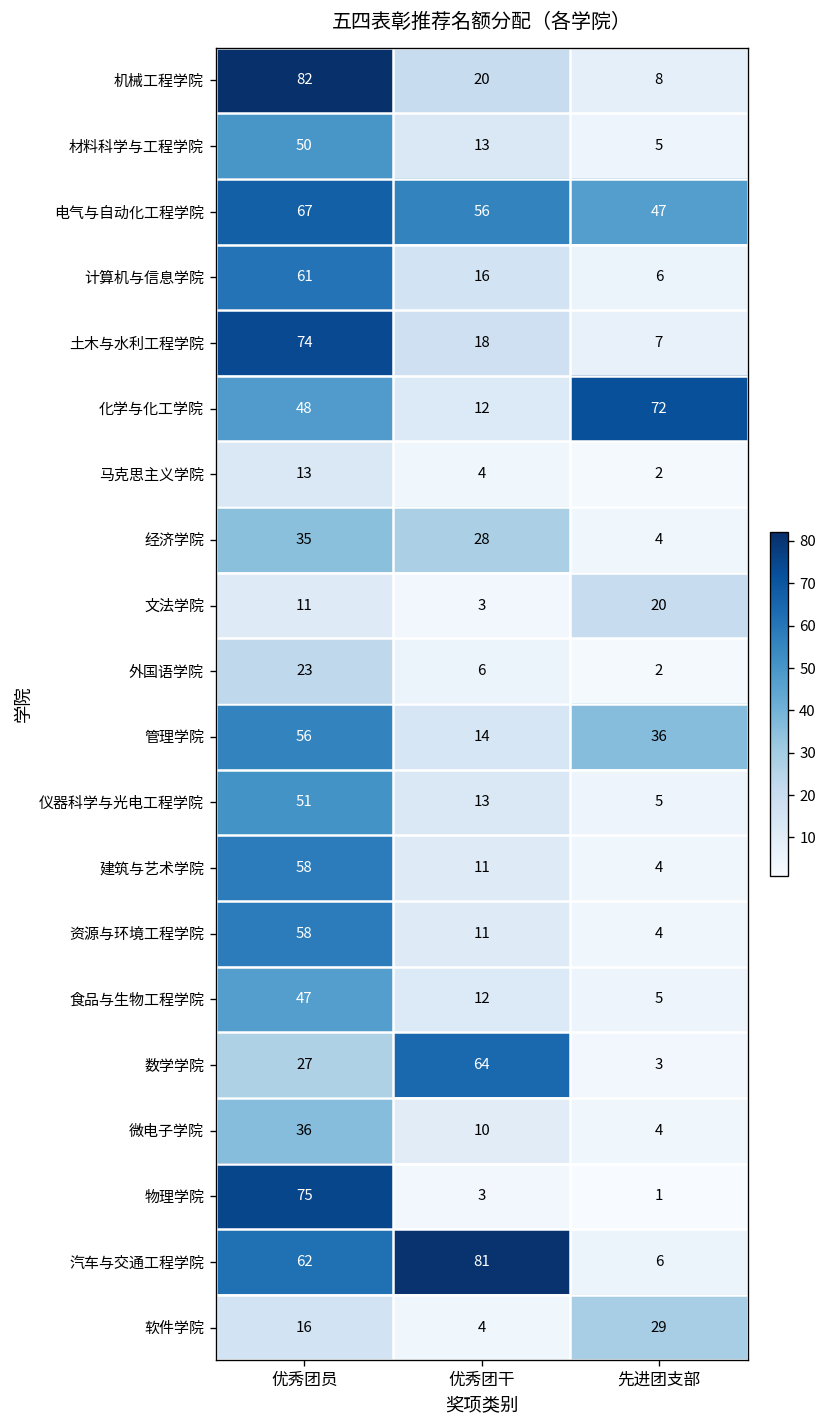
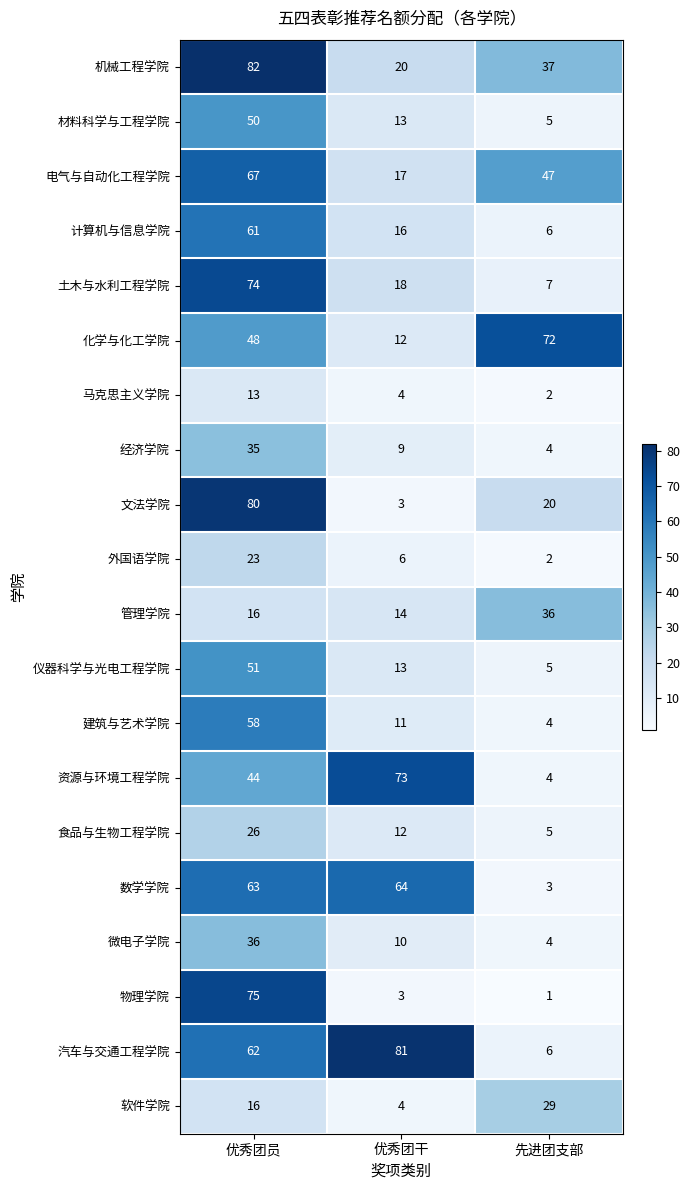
  {
    "机械工程学院": {
      "优秀团员": 82,
      "优秀团干": 20,
-     "先进团支部": 8
+     "先进团支部": 37
    },
    "材料科学与工程学院": {
      "优秀团员": 50,
      "优秀团干": 13,
      "先进团支部": 5
    },
    "电气与自动化工程学院": {
      "优秀团员": 67,
-     "优秀团干": 56,
+     "优秀团干": 17,
      "先进团支部": 47
    },
    "计算机与信息学院": {
      "优秀团员": 61,
      "优秀团干": 16,
      "先进团支部": 6
    },
    "土木与水利工程学院": {
      "优秀团员": 74,
      "优秀团干": 18,
      "先进团支部": 7
    },
    "化学与化工学院": {
      "优秀团员": 48,
      "优秀团干": 12,
      "先进团支部": 72
    },
    "马克思主义学院": {
      "优秀团员": 13,
      "优秀团干": 4,
      "先进团支部": 2
    },
    "经济学院": {
      "优秀团员": 35,
-     "优秀团干": 28,
+     "优秀团干": 9,
      "先进团支部": 4
    },
    "文法学院": {
-     "优秀团员": 11,
+     "优秀团员": 80,
      "优秀团干": 3,
      "先进团支部": 20
    },
    "外国语学院": {
      "优秀团员": 23,
      "优秀团干": 6,
      "先进团支部": 2
    },
    "管理学院": {
-     "优秀团员": 56,
+     "优秀团员": 16,
      "优秀团干": 14,
      "先进团支部": 36
    },
    "仪器科学与光电工程学院": {
      "优秀团员": 51,
      "优秀团干": 13,
      "先进团支部": 5
    },
    "建筑与艺术学院": {
      "优秀团员": 58,
      "优秀团干": 11,
      "先进团支部": 4
    },
    "资源与环境工程学院": {
-     "优秀团员": 58,
-     "优秀团干": 11,
+     "优秀团员": 44,
+     "优秀团干": 73,
      "先进团支部": 4
    },
    "食品与生物工程学院": {
-     "优秀团员": 47,
+     "优秀团员": 26,
      "优秀团干": 12,
      "先进团支部": 5
    },
    "数学学院": {
-     "优秀团员": 27,
+     "优秀团员": 63,
      "优秀团干": 64,
      "先进团支部": 3
    },
    "微电子学院": {
      "优秀团员": 36,
      "优秀团干": 10,
      "先进团支部": 4
    },
    "物理学院": {
      "优秀团员": 75,
      "优秀团干": 3,
      "先进团支部": 1
    },
    "汽车与交通工程学院": {
      "优秀团员": 62,
      "优秀团干": 81,
      "先进团支部": 6
    },
    "软件学院": {
      "优秀团员": 16,
      "优秀团干": 4,
      "先进团支部": 29
    }
  }
